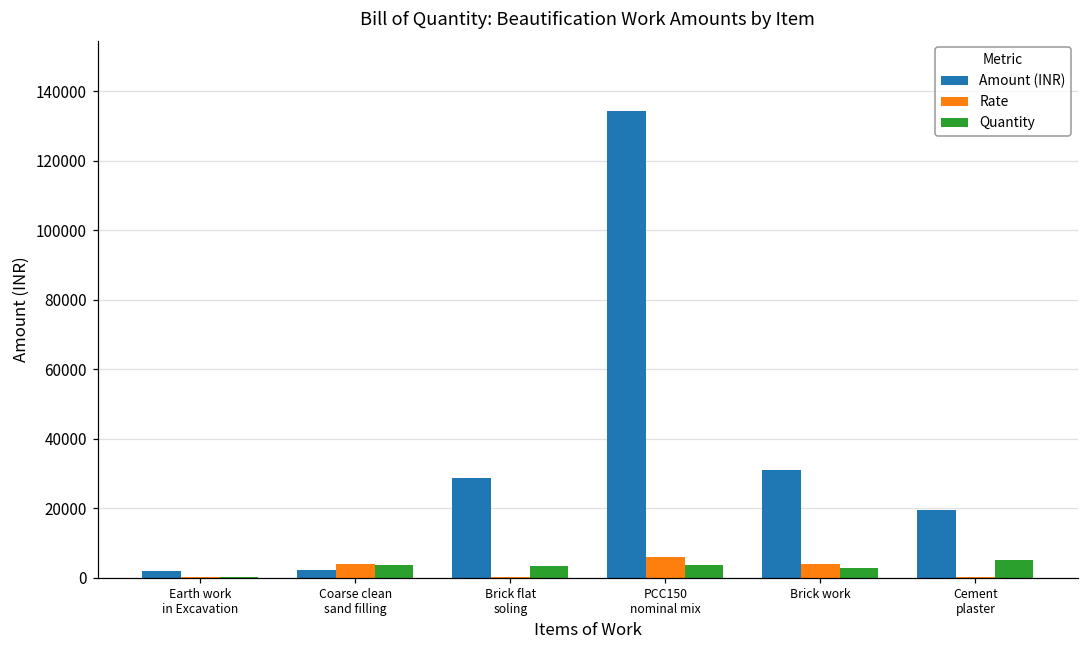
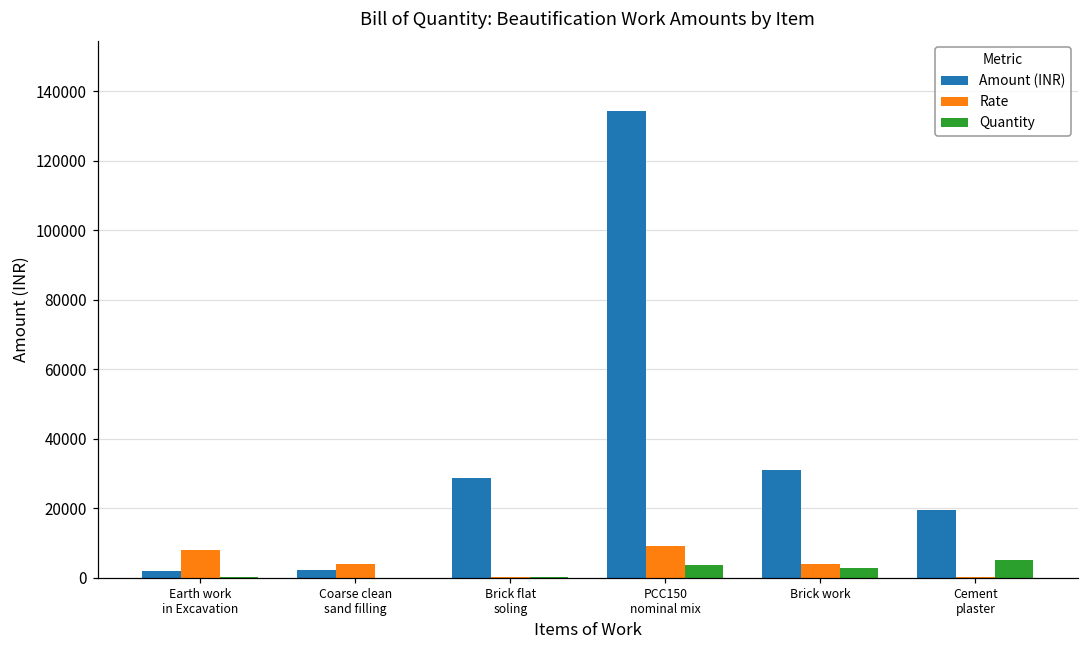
  {
    "Amount (INR)": {
      "Earth work in Excavation": 2000,
      "Coarse clean sand filling": 2000,
      "Brick flat soling": 29000,
      "PCC150 nominal mix": 134000,
      "Brick work": 31000,
      "Cement plaster": 19000
    },
    "Rate": {
-     "Earth work in Excavation": 0,
+     "Earth work in Excavation": 8000,
      "Coarse clean sand filling": 4000,
-     "PCC150 nominal mix": 6000,
+     "PCC150 nominal mix": 9000,
      "Brick work": 4000
    },
    "Quantity": {
-     "Coarse clean sand filling": 4000,
-     "Brick flat soling": 3000,
+     "Coarse clean sand filling": 0,
+     "Brick flat soling": 0,
      "PCC150 nominal mix": 4000,
      "Brick work": 3000,
      "Cement plaster": 5000
    }
  }
